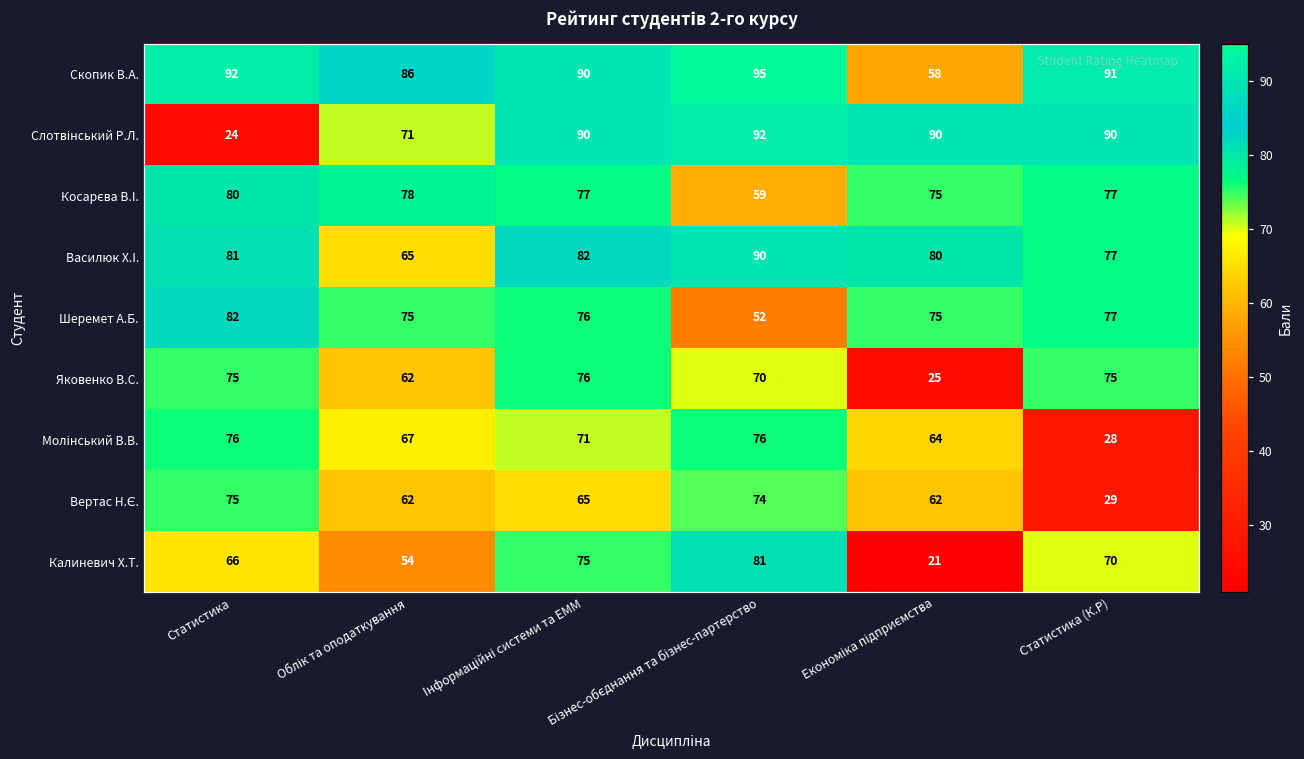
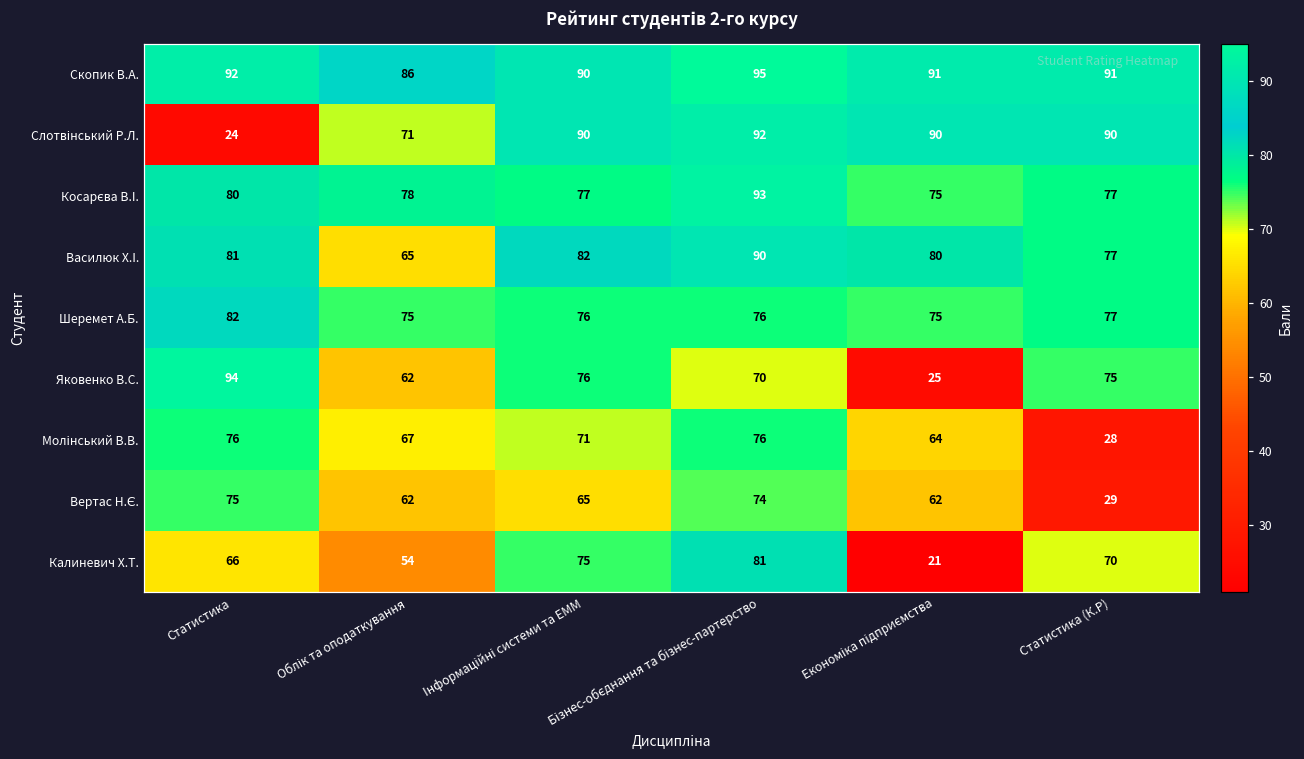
  {
    "Скопик В.А.": {
      "Статистика": 92,
      "Облік та оподаткування": 86,
      "Інформаційні системи та ЕММ": 90,
      "Бізнес-обєднання та бізнес-партерство": 95,
-     "Економіка підприємства": 58
+     "Економіка підприємства": 91
    },
    "Слотвінський Р.Л.": {
      "Статистика": 24,
      "Облік та оподаткування": 71,
      "Інформаційні системи та ЕММ": 90,
      "Бізнес-обєднання та бізнес-партерство": 92,
      "Економіка підприємства": 90,
      "Статистика (К.Р)": 90
    },
    "Косарєва В.І.": {
      "Статистика": 80,
      "Облік та оподаткування": 78,
      "Інформаційні системи та ЕММ": 77,
-     "Бізнес-обєднання та бізнес-партерство": 59,
+     "Бізнес-обєднання та бізнес-партерство": 93,
      "Економіка підприємства": 75,
      "Статистика (К.Р)": 77
    },
    "Василюк Х.І.": {
      "Статистика": 81,
      "Облік та оподаткування": 65,
      "Інформаційні системи та ЕММ": 82,
      "Бізнес-обєднання та бізнес-партерство": 90,
      "Економіка підприємства": 80,
      "Статистика (К.Р)": 77
    },
    "Шеремет А.Б.": {
      "Статистика": 82,
      "Облік та оподаткування": 75,
      "Інформаційні системи та ЕММ": 76,
-     "Бізнес-обєднання та бізнес-партерство": 52,
+     "Бізнес-обєднання та бізнес-партерство": 76,
      "Економіка підприємства": 75,
      "Статистика (К.Р)": 77
    },
    "Яковенко В.С.": {
-     "Статистика": 75,
+     "Статистика": 94,
      "Облік та оподаткування": 62,
      "Інформаційні системи та ЕММ": 76,
      "Бізнес-обєднання та бізнес-партерство": 70,
      "Економіка підприємства": 25,
      "Статистика (К.Р)": 75
    },
    "Молінський В.В.": {
      "Статистика": 76,
      "Облік та оподаткування": 67,
      "Інформаційні системи та ЕММ": 71,
      "Бізнес-обєднання та бізнес-партерство": 76,
      "Економіка підприємства": 64,
      "Статистика (К.Р)": 28
    },
    "Вертас Н.Є.": {
      "Статистика": 75,
      "Облік та оподаткування": 62,
      "Інформаційні системи та ЕММ": 65,
      "Бізнес-обєднання та бізнес-партерство": 74,
      "Економіка підприємства": 62,
      "Статистика (К.Р)": 29
    },
    "Калиневич Х.Т.": {
      "Статистика": 66,
      "Облік та оподаткування": 54,
      "Інформаційні системи та ЕММ": 75,
      "Бізнес-обєднання та бізнес-партерство": 81,
      "Економіка підприємства": 21,
      "Статистика (К.Р)": 70
    }
  }
